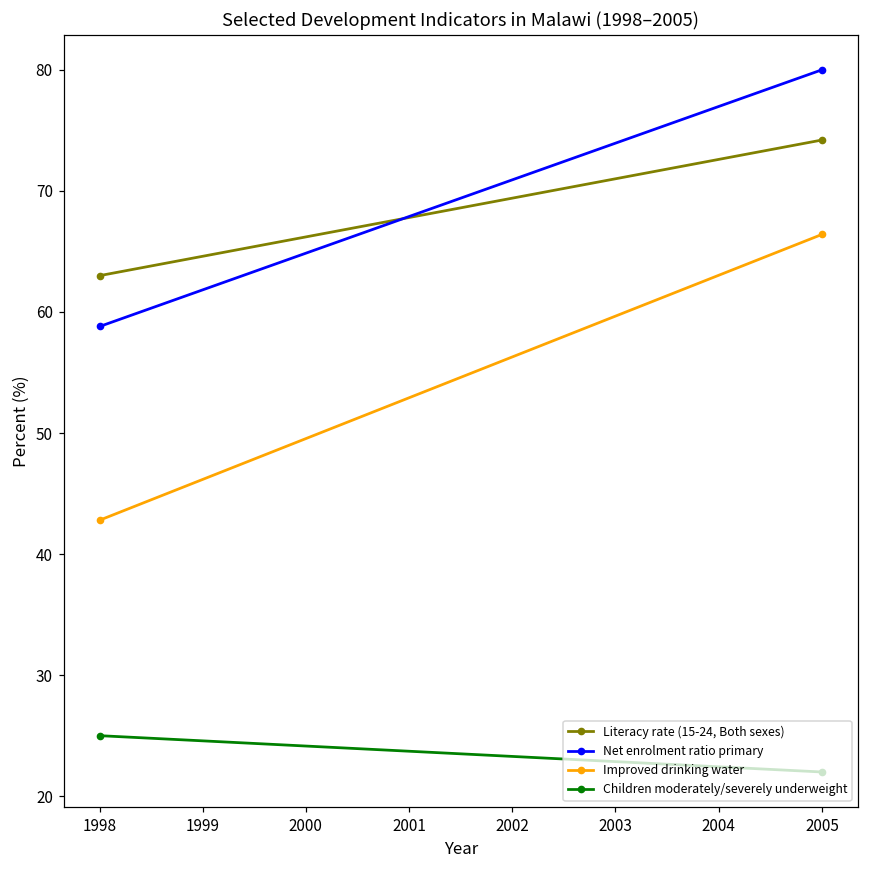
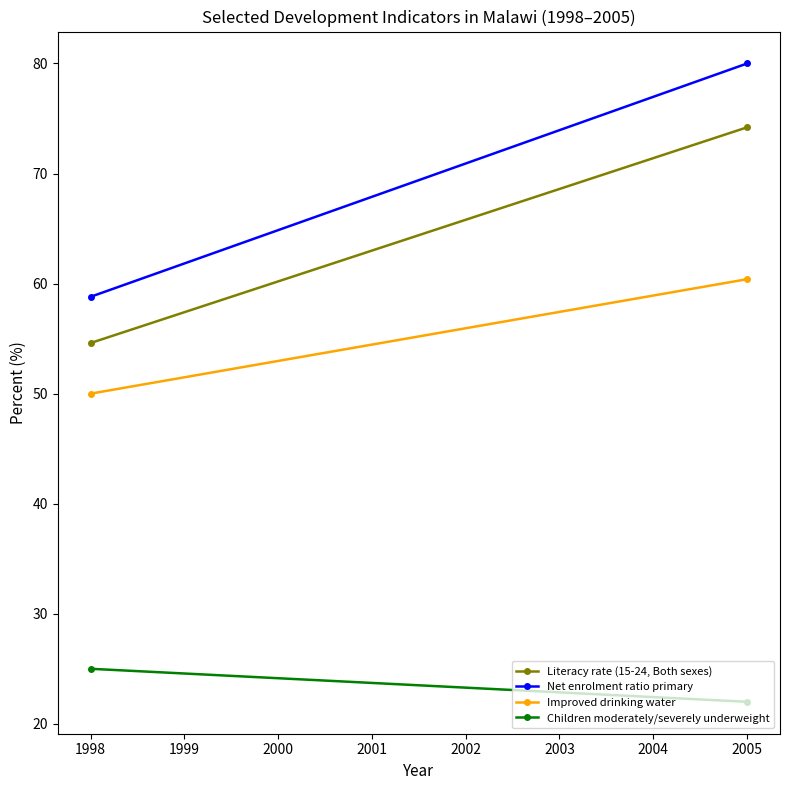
  {
    "Literacy rate (15-24, Both sexes)": {
-     "1998": 63.0,
+     "1998": 54.6,
      "2005": 74.2
    },
    "Net enrolment ratio primary": {
      "1998": 58.8,
      "2005": 80.0
    },
    "Improved drinking water": {
-     "1998": 42.8,
-     "2005": 66.4
+     "1998": 50.0,
+     "2005": 60.4
    },
    "Children moderately/severely underweight": {
      "1998": 25.0
    }
  }
